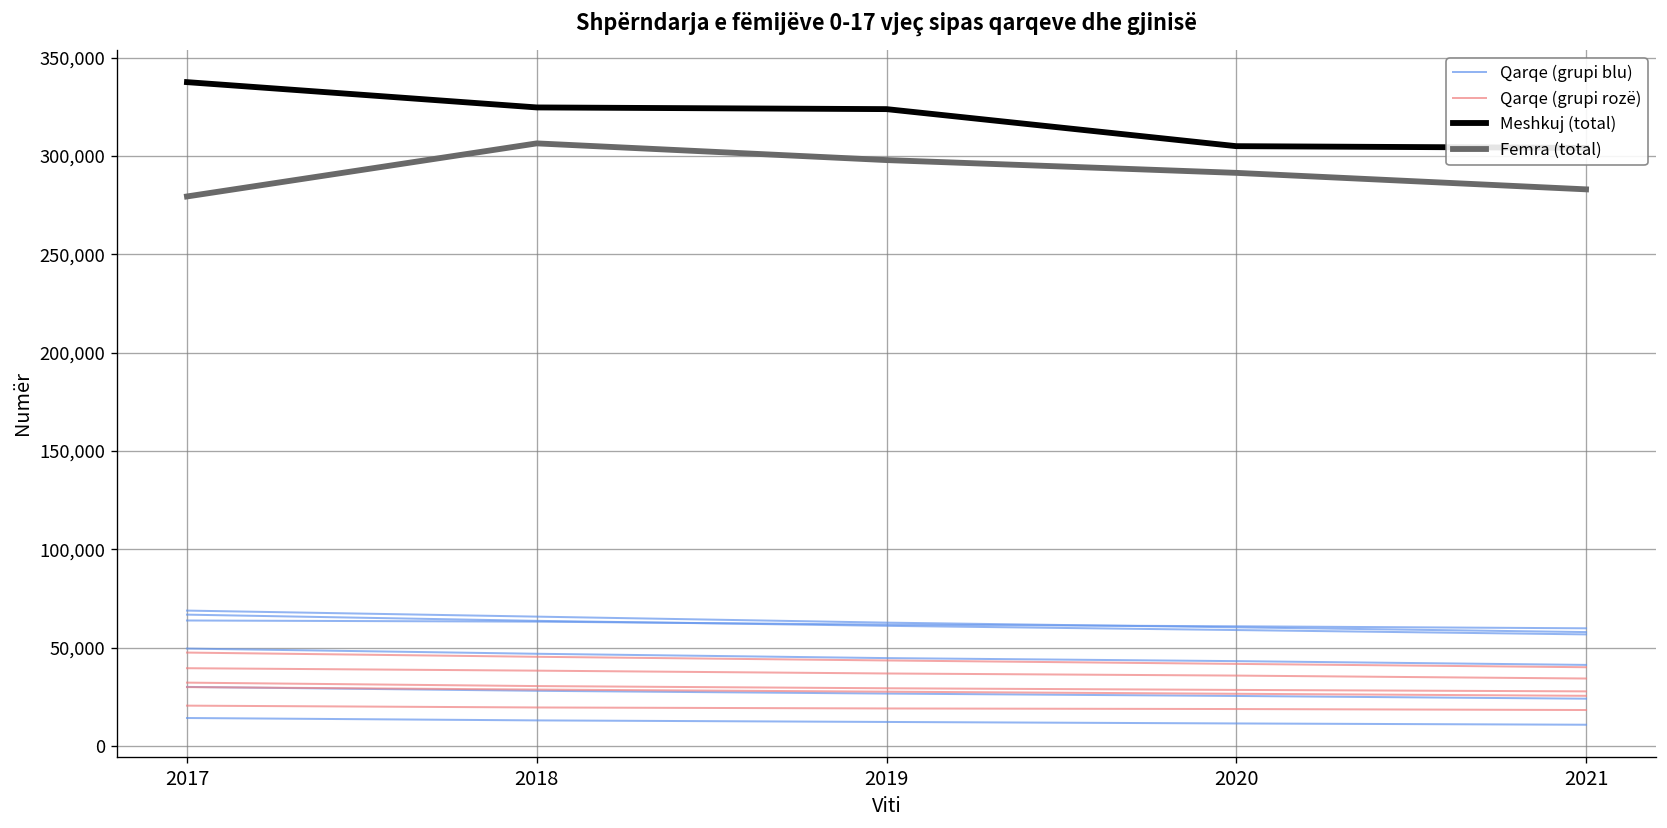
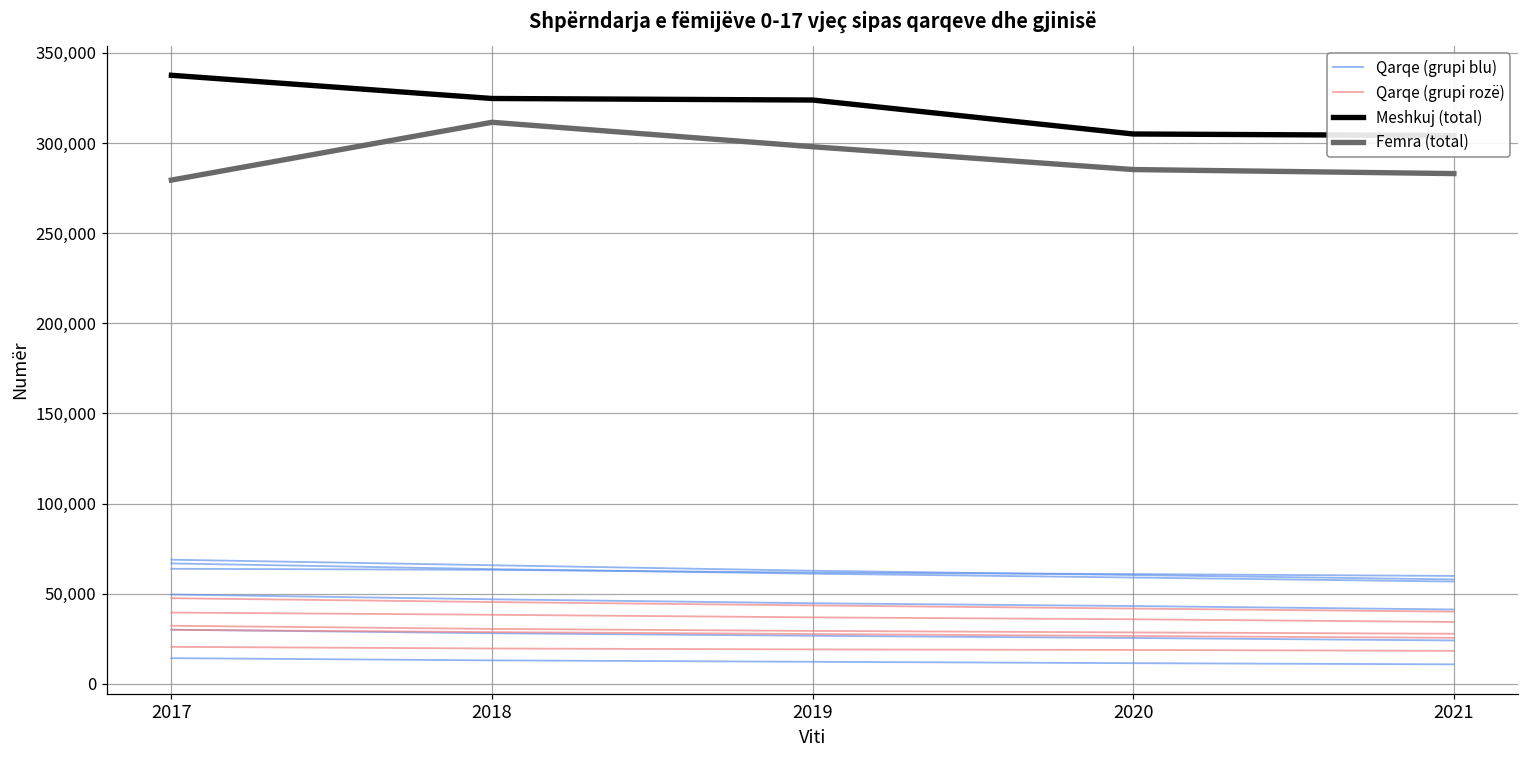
  {
    "Meshkuj (total)": {
      "2017": "338,000",
      "2018": "325,000",
      "2019": "324,000",
      "2020": "305,000"
    },
    "Femra (total)": {
      "2017": "279,000",
-     "2018": "306,000",
+     "2018": "312,000",
      "2019": "298,000",
-     "2020": "291,000",
+     "2020": "285,000",
      "2021": "283,000"
    }
  }
